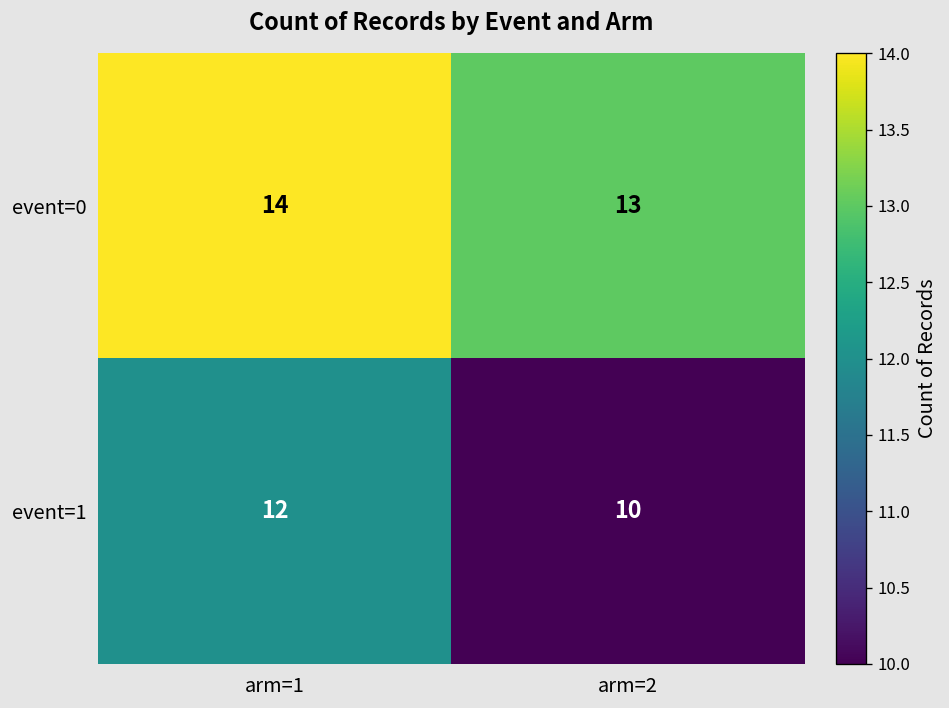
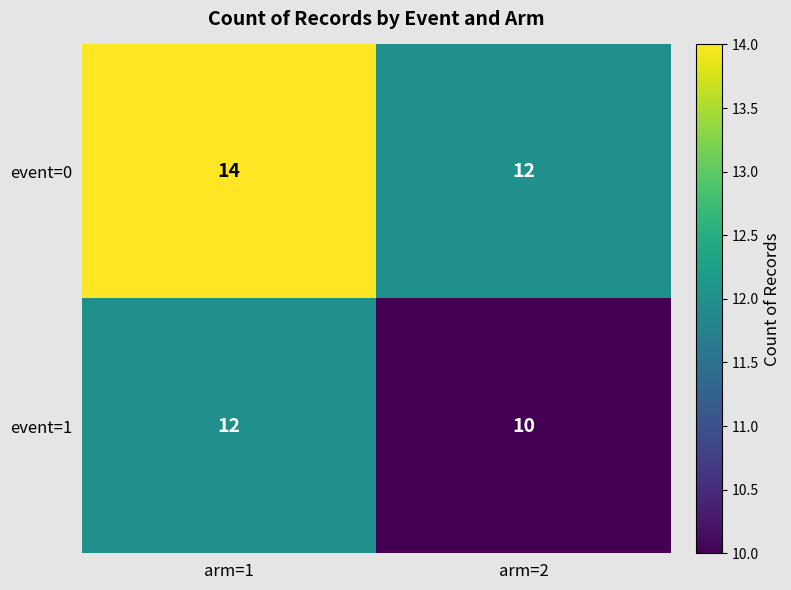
  {
    "event=0": {
      "arm=1": 14,
-     "arm=2": 13
+     "arm=2": 12
    },
    "event=1": {
      "arm=1": 12,
      "arm=2": 10
    }
  }
